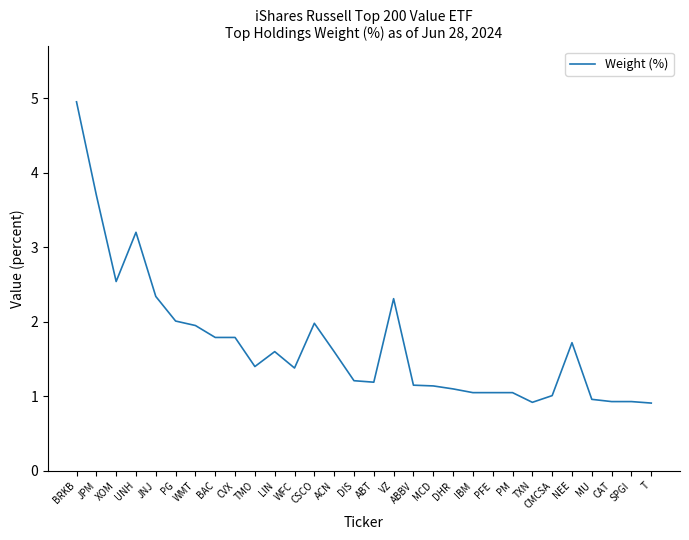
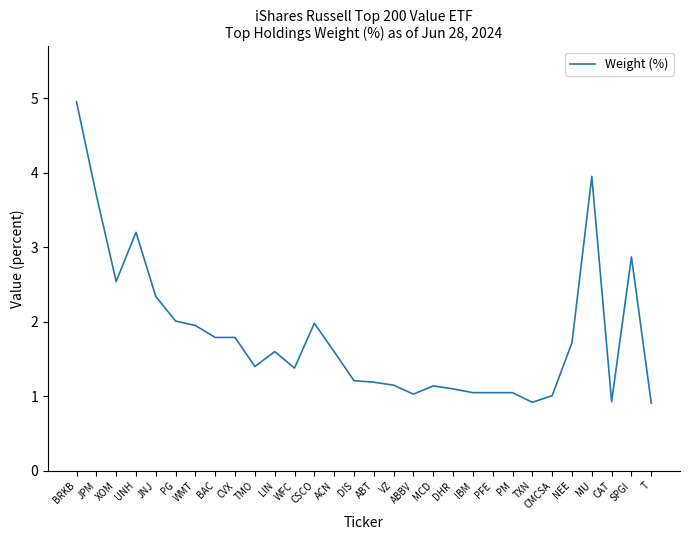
  {
    "BRKB": 5.0,
    "JPM": 3.7,
    "XOM": 2.5,
    "UNH": 3.2,
    "JNJ": 2.3,
    "PG": 2.0,
    "WMT": 2.0,
    "BAC": 1.8,
    "CVX": 1.8,
    "TMO": 1.4,
    "LIN": 1.6,
    "WFC": 1.4,
    "CSCO": 2.0,
    "ACN": 1.6,
    "DIS": 1.2,
    "ABT": 1.2,
-   "VZ": 2.3,
-   "ABBV": 1.2,
+   "VZ": 1.2,
+   "ABBV": 1.0,
    "MCD": 1.1,
    "DHR": 1.1,
    "IBM": 1.1,
    "PFE": 1.1,
    "PM": 1.1,
    "TXN": 0.9,
    "CMCSA": 1.0,
    "NEE": 1.7,
-   "MU": 1.0,
+   "MU": 4.0,
    "CAT": 0.9,
-   "SPGI": 0.9,
+   "SPGI": 2.9,
    "T": 0.9
  }
